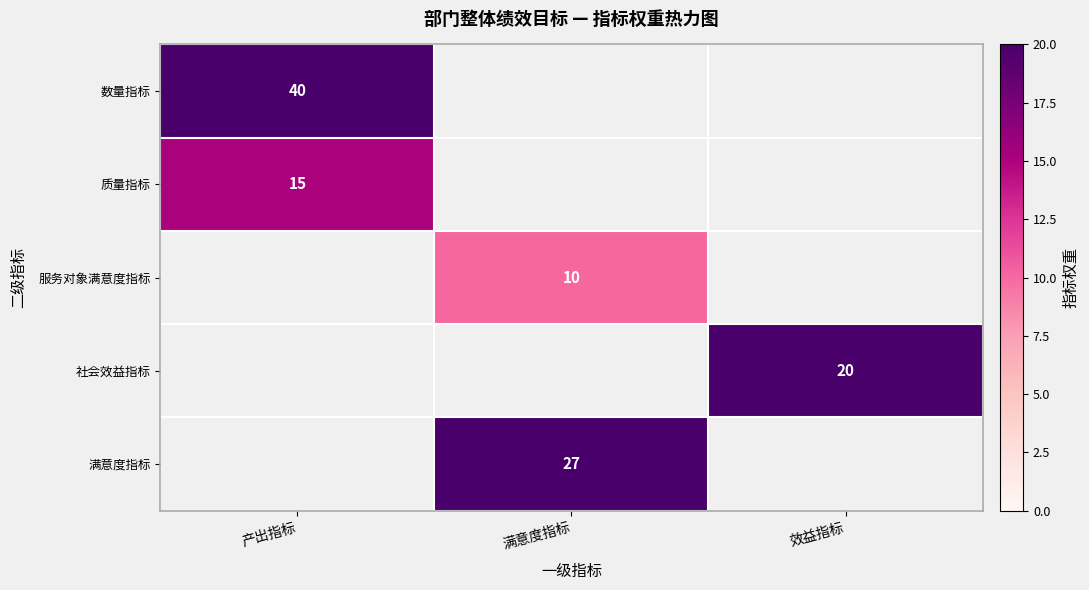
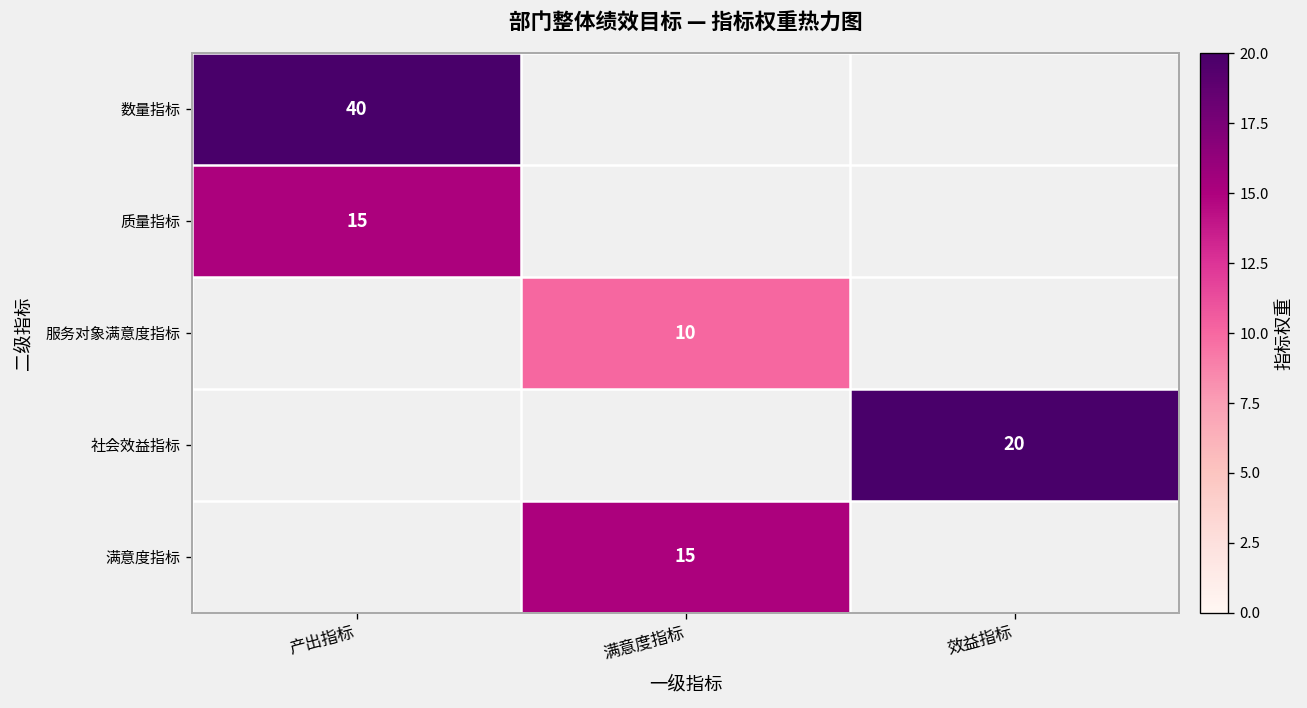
  {
    "数量指标": {
      "产出指标": 40
    },
    "质量指标": {
      "产出指标": 15
    },
    "服务对象满意度指标": {
      "满意度指标": 10
    },
    "社会效益指标": {
      "效益指标": 20
    },
    "满意度指标": {
-     "满意度指标": 27
+     "满意度指标": 15
    }
  }
